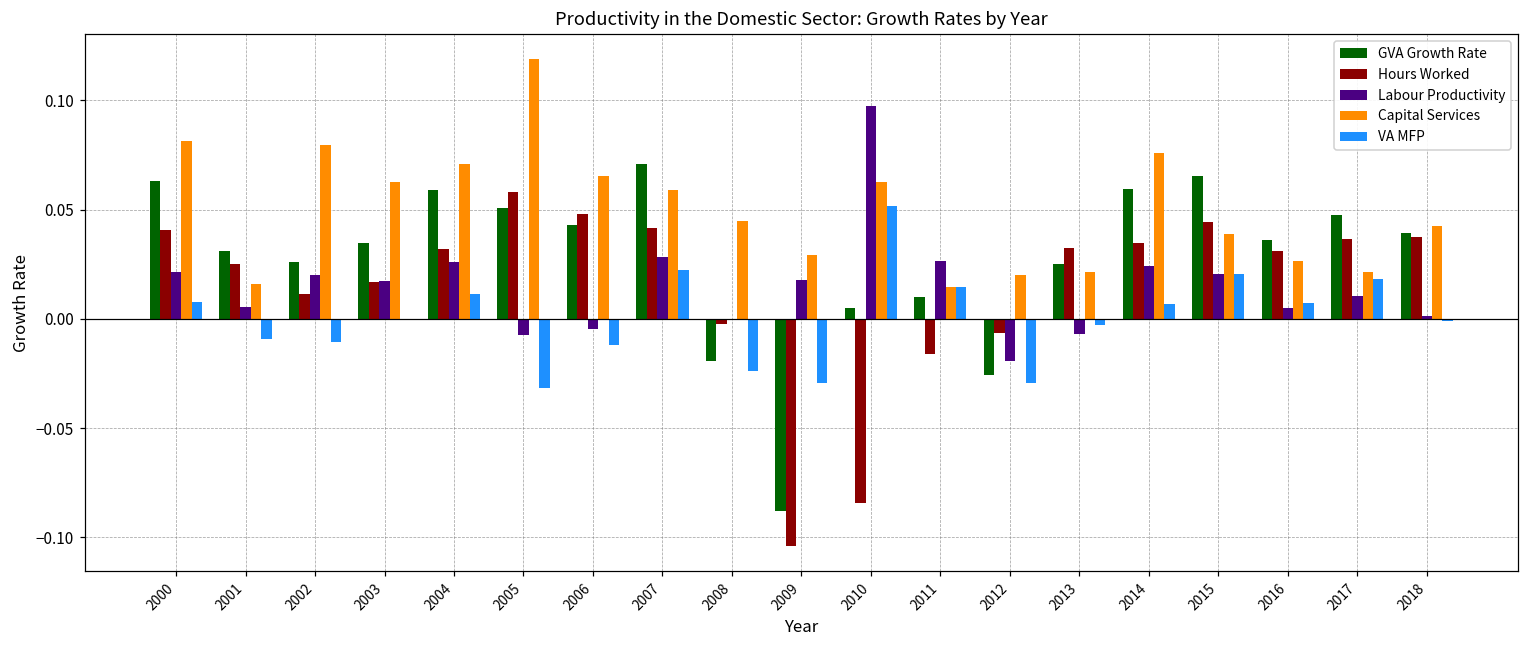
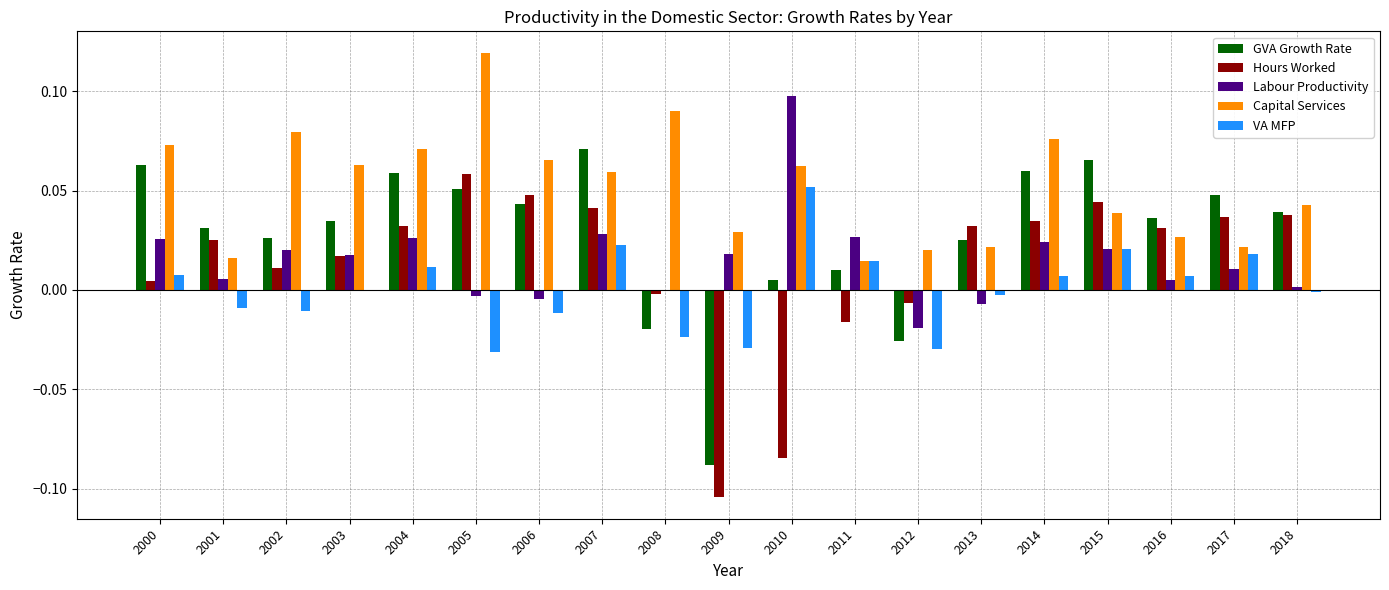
  {
    "GVA Growth Rate": {
      "2000": 0.063,
      "2001": 0.031,
      "2002": 0.026,
      "2003": 0.035,
      "2004": 0.059,
      "2005": 0.051,
      "2006": 0.043,
      "2007": 0.071,
      "2008": -0.019,
      "2009": -0.088,
      "2010": 0.005,
      "2011": 0.010,
      "2012": -0.026,
      "2013": 0.025,
      "2014": 0.060,
      "2015": 0.066,
      "2016": 0.036,
      "2017": 0.048,
      "2018": 0.039
    },
    "Hours Worked": {
-     "2000": 0.041,
+     "2000": 0.004,
      "2001": 0.025,
      "2002": 0.011,
      "2003": 0.017,
      "2004": 0.032,
      "2005": 0.058,
      "2006": 0.048,
      "2007": 0.041,
      "2008": -0.002,
      "2009": -0.104,
      "2010": -0.084,
      "2011": -0.016,
      "2012": -0.007,
      "2013": 0.032,
      "2014": 0.035,
      "2015": 0.044,
      "2016": 0.031,
      "2017": 0.037,
      "2018": 0.038
    },
    "Labour Productivity": {
-     "2000": 0.021,
+     "2000": 0.026,
      "2001": 0.006,
      "2002": 0.020,
      "2003": 0.018,
      "2004": 0.026,
-     "2005": -0.007,
+     "2005": -0.003,
      "2006": -0.005,
      "2007": 0.028,
      "2009": 0.018,
      "2010": 0.098,
      "2011": 0.027,
      "2012": -0.019,
      "2013": -0.007,
      "2014": 0.024,
      "2015": 0.020,
      "2016": 0.005,
      "2017": 0.011,
      "2018": 0.002
    },
    "Capital Services": {
-     "2000": 0.081,
+     "2000": 0.073,
      "2001": 0.016,
      "2002": 0.079,
      "2003": 0.063,
      "2004": 0.071,
      "2005": 0.119,
      "2006": 0.065,
      "2007": 0.059,
-     "2008": 0.045,
+     "2008": 0.090,
      "2009": 0.029,
      "2010": 0.062,
      "2011": 0.014,
      "2012": 0.020,
      "2013": 0.022,
      "2014": 0.076,
      "2015": 0.039,
      "2016": 0.027,
      "2017": 0.022,
      "2018": 0.043
    },
    "VA MFP": {
      "2000": 0.008,
      "2001": -0.009,
      "2002": -0.010,
      "2004": 0.011,
      "2005": -0.031,
      "2006": -0.012,
      "2007": 0.022,
      "2008": -0.024,
      "2009": -0.029,
      "2010": 0.052,
      "2011": 0.015,
      "2012": -0.030,
      "2013": -0.003,
      "2014": 0.007,
      "2015": 0.021,
      "2016": 0.007,
      "2017": 0.018
    }
  }
